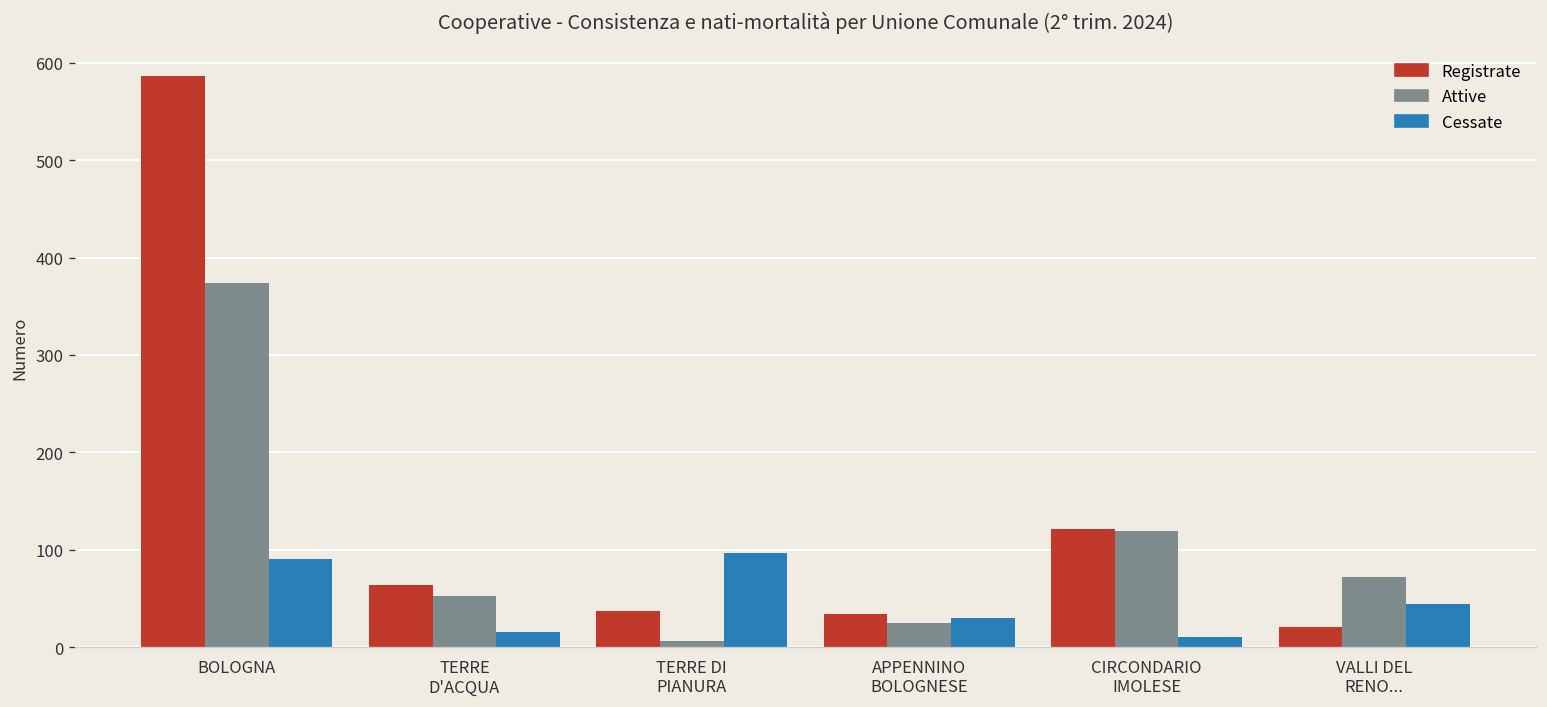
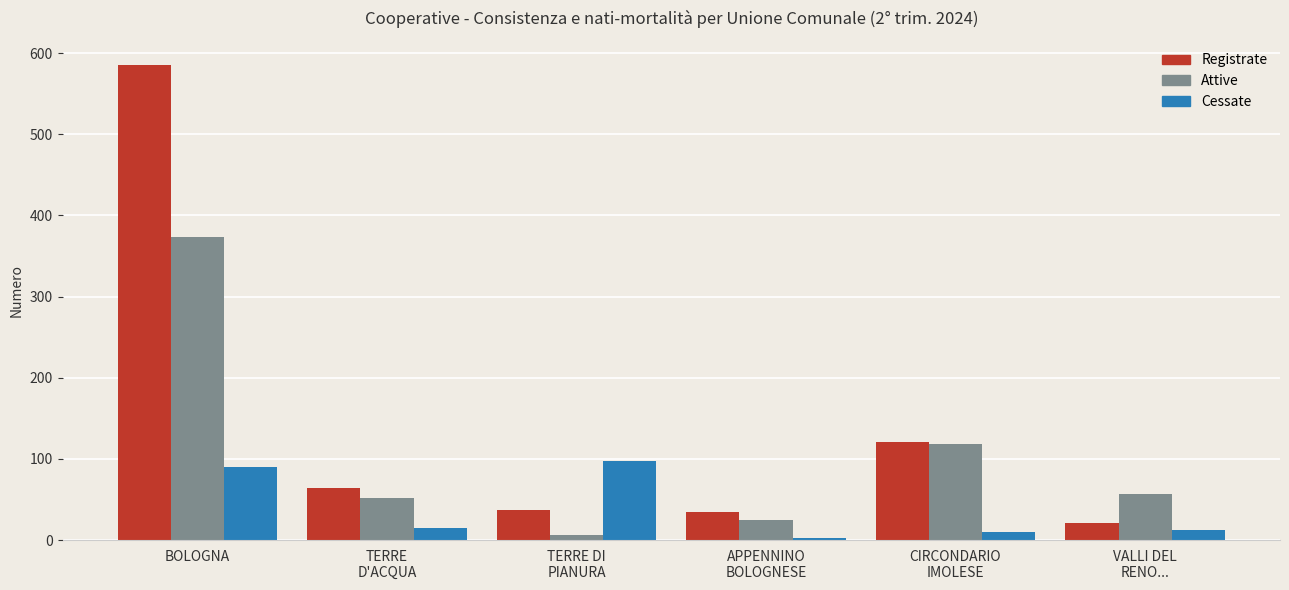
  {
    "Registrate": {
      "BOLOGNA": 590,
      "TERRE D'ACQUA": 60,
      "TERRE DI PIANURA": 40,
      "APPENNINO BOLOGNESE": 30,
      "CIRCONDARIO IMOLESE": 120,
      "VALLI DEL RENO...": 20
    },
    "Attive": {
      "BOLOGNA": 370,
      "TERRE D'ACQUA": 50,
      "TERRE DI PIANURA": 10,
      "APPENNINO BOLOGNESE": 30,
      "CIRCONDARIO IMOLESE": 120,
-     "VALLI DEL RENO...": 70
+     "VALLI DEL RENO...": 60
    },
    "Cessate": {
      "BOLOGNA": 90,
      "TERRE D'ACQUA": 20,
      "TERRE DI PIANURA": 100,
-     "APPENNINO BOLOGNESE": 30,
+     "APPENNINO BOLOGNESE": 0,
      "CIRCONDARIO IMOLESE": 10,
-     "VALLI DEL RENO...": 40
+     "VALLI DEL RENO...": 10
    }
  }
